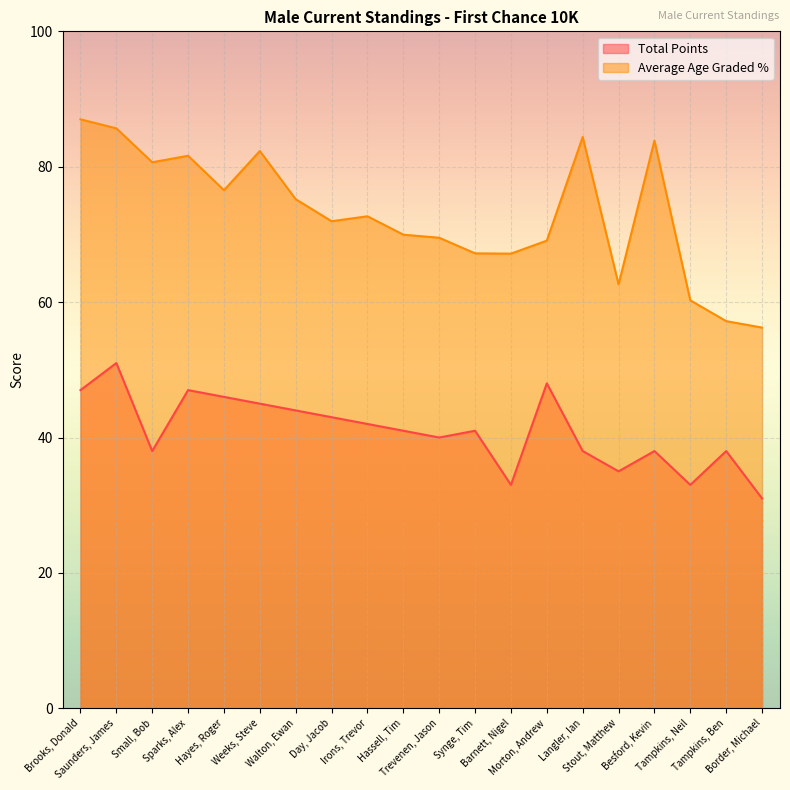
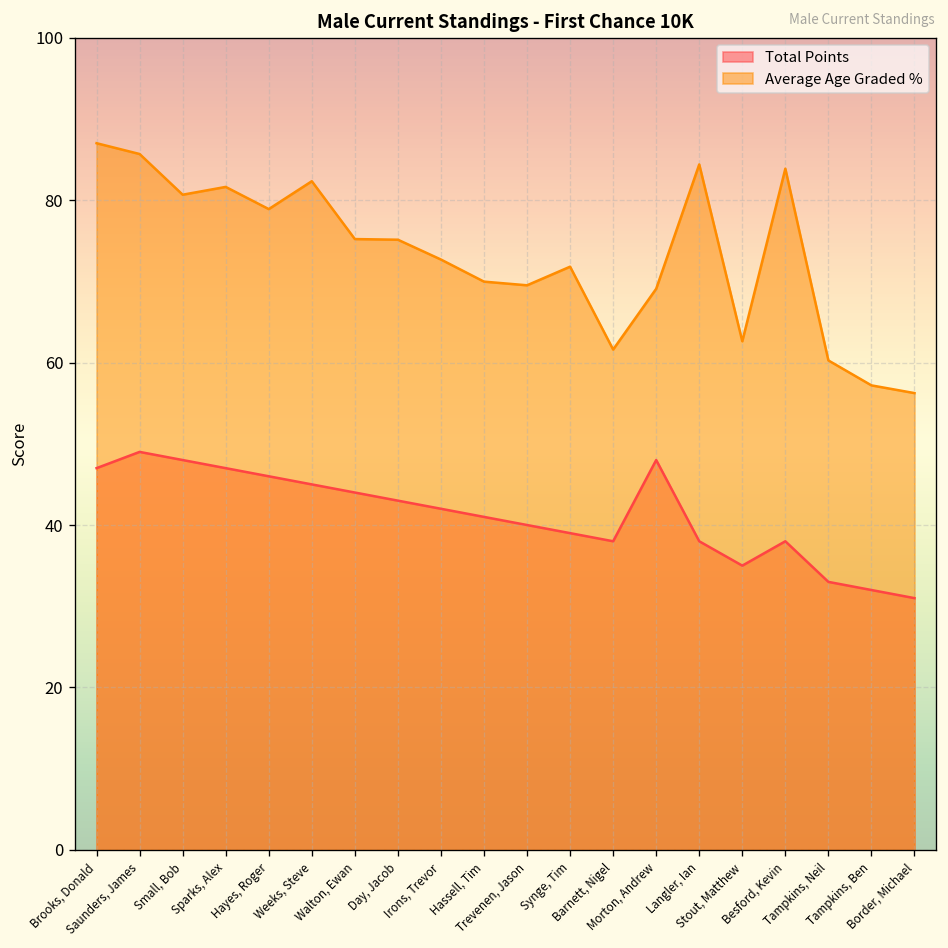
  {
    "Total Points": {
      "Brooks, Donald": 47,
-     "Saunders, James": 51,
-     "Small, Bob": 38,
+     "Saunders, James": 49,
+     "Small, Bob": 48,
      "Sparks, Alex": 47,
      "Hayes, Roger": 46,
      "Weeks, Steve": 45,
      "Walton, Ewan": 44,
      "Day, Jacob": 43,
      "Irons, Trevor": 42,
      "Hassell, Tim": 41,
      "Trevenen, Jason": 40,
-     "Synge, Tim": 41,
-     "Barnett, Nigel": 33,
+     "Synge, Tim": 39,
+     "Barnett, Nigel": 38,
      "Morton, Andrew": 48,
      "Langler, Ian": 38,
      "Stout, Matthew": 35,
      "Besford, Kevin": 38,
      "Tampkins, Neil": 33,
-     "Tampkins, Ben": 38,
+     "Tampkins, Ben": 32,
      "Border, Michael": 31
    },
    "Average Age Graded %": {
      "Brooks, Donald": 87,
      "Saunders, James": 86,
      "Small, Bob": 81,
      "Sparks, Alex": 82,
-     "Hayes, Roger": 77,
+     "Hayes, Roger": 79,
      "Weeks, Steve": 82,
      "Walton, Ewan": 75,
-     "Day, Jacob": 72,
+     "Day, Jacob": 75,
      "Irons, Trevor": 73,
      "Hassell, Tim": 70,
      "Trevenen, Jason": 70,
-     "Synge, Tim": 67,
-     "Barnett, Nigel": 67,
+     "Synge, Tim": 72,
+     "Barnett, Nigel": 62,
      "Morton, Andrew": 69,
      "Langler, Ian": 84,
      "Stout, Matthew": 63,
      "Besford, Kevin": 84,
      "Tampkins, Neil": 60,
      "Tampkins, Ben": 57,
      "Border, Michael": 56
    }
  }
